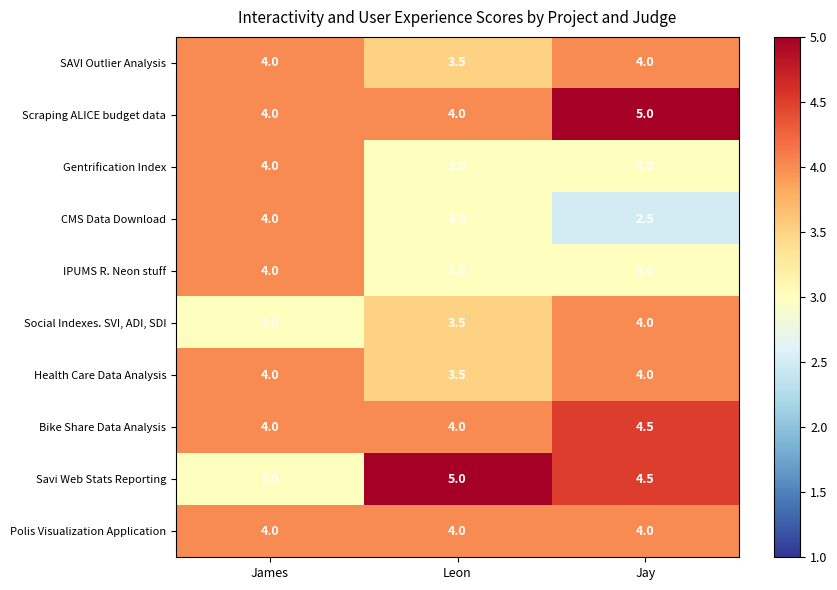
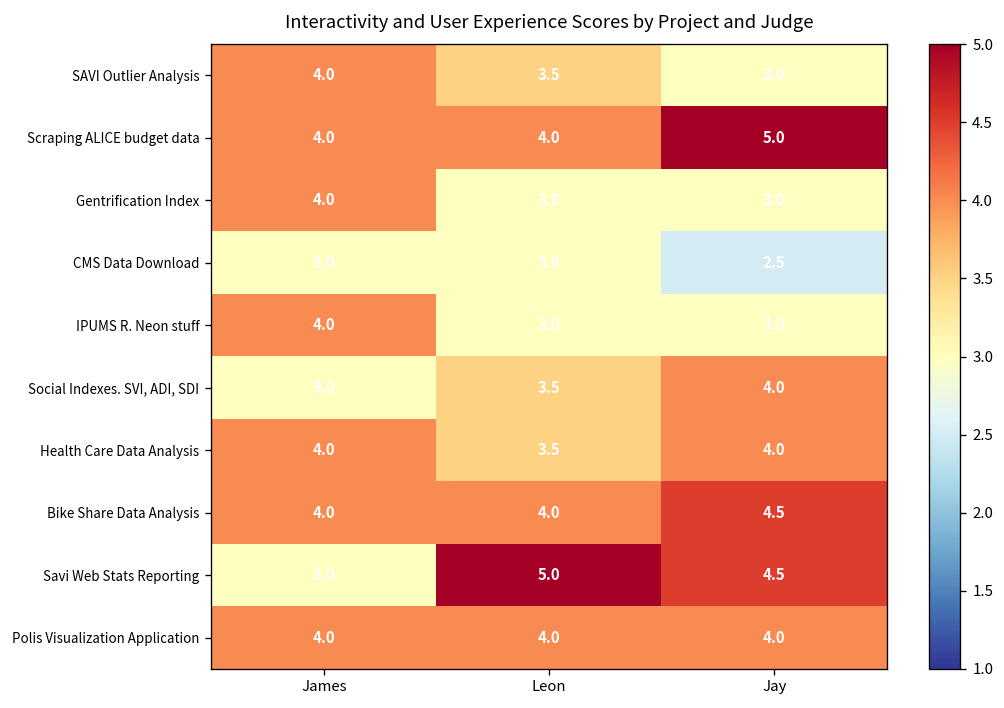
  {
    "SAVI Outlier Analysis": {
      "James": 4.0,
      "Leon": 3.5,
-     "Jay": 4.0
+     "Jay": 3.0
    },
    "Scraping ALICE budget data": {
      "James": 4.0,
      "Leon": 4.0,
      "Jay": 5.0
    },
    "Gentrification Index": {
      "James": 4.0,
      "Leon": 3.0,
      "Jay": 3.0
    },
    "CMS Data Download": {
-     "James": 4.0,
+     "James": 3.0,
      "Leon": 3.0
    },
    "IPUMS R. Neon stuff": {
      "James": 4.0,
      "Leon": 3.0,
      "Jay": 3.0
    },
    "Social Indexes. SVI, ADI, SDI": {
      "James": 3.0,
      "Leon": 3.5,
      "Jay": 4.0
    },
    "Health Care Data Analysis": {
      "James": 4.0,
      "Leon": 3.5,
      "Jay": 4.0
    },
    "Bike Share Data Analysis": {
      "James": 4.0,
      "Leon": 4.0,
      "Jay": 4.5
    },
    "Savi Web Stats Reporting": {
      "James": 3.0,
      "Leon": 5.0,
      "Jay": 4.5
    },
    "Polis Visualization Application": {
      "James": 4.0,
      "Leon": 4.0,
      "Jay": 4.0
    }
  }
